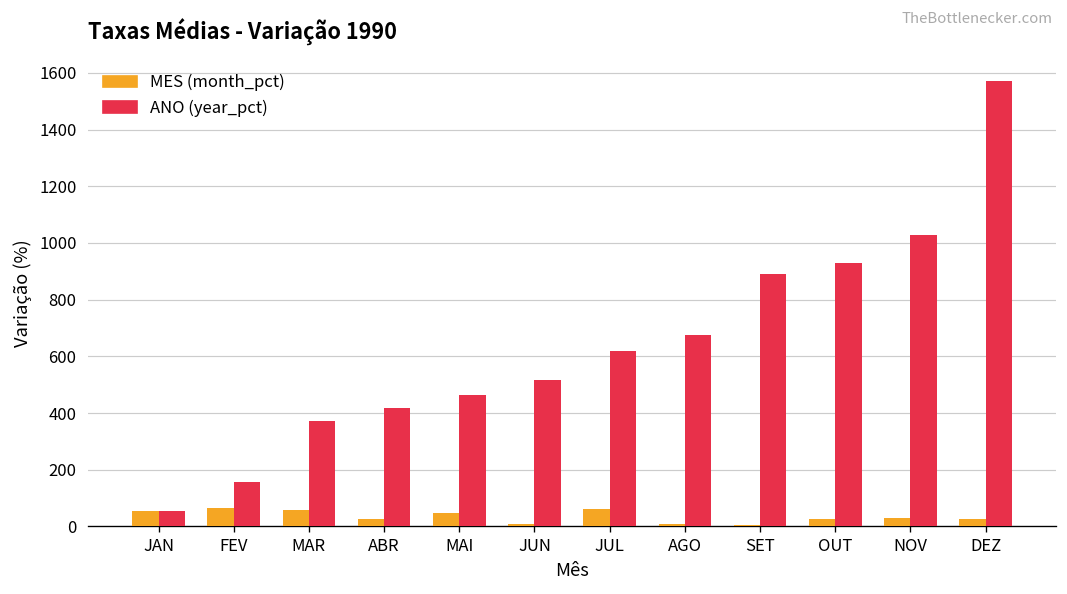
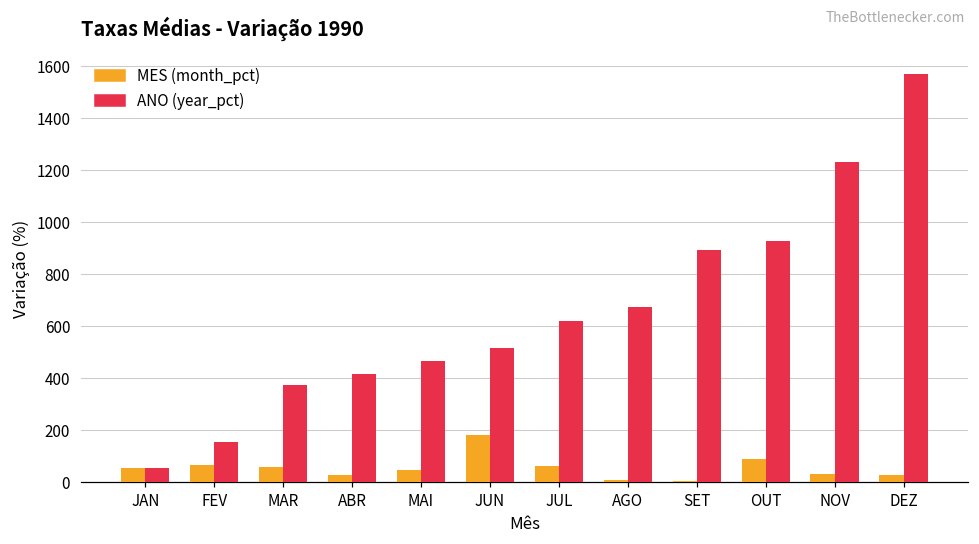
  {
    "MES (month_pct)": {
      "JAN": 50,
      "FEV": 70,
      "MAR": 60,
      "ABR": 30,
      "MAI": 50,
-     "JUN": 10,
+     "JUN": 180,
      "JUL": 60,
-     "OUT": 30,
+     "OUT": 90,
      "NOV": 30,
      "DEZ": 30
    },
    "ANO (year_pct)": {
      "JAN": 50,
      "FEV": 160,
      "MAR": 370,
      "ABR": 420,
      "MAI": 460,
      "JUN": 520,
      "JUL": 620,
      "AGO": 680,
      "SET": 890,
      "OUT": 930,
-     "NOV": 1030,
+     "NOV": 1230,
      "DEZ": 1570
    }
  }
